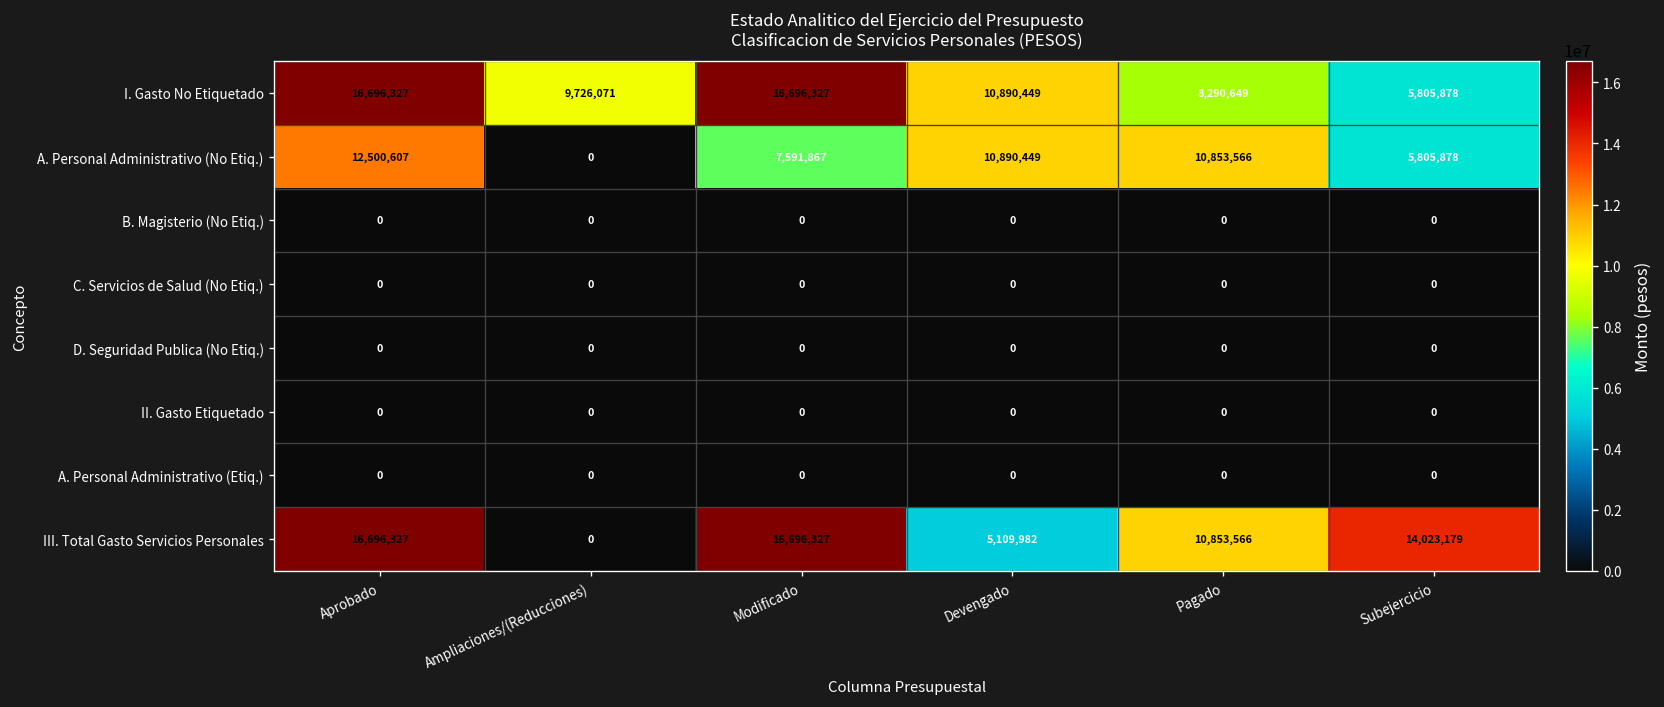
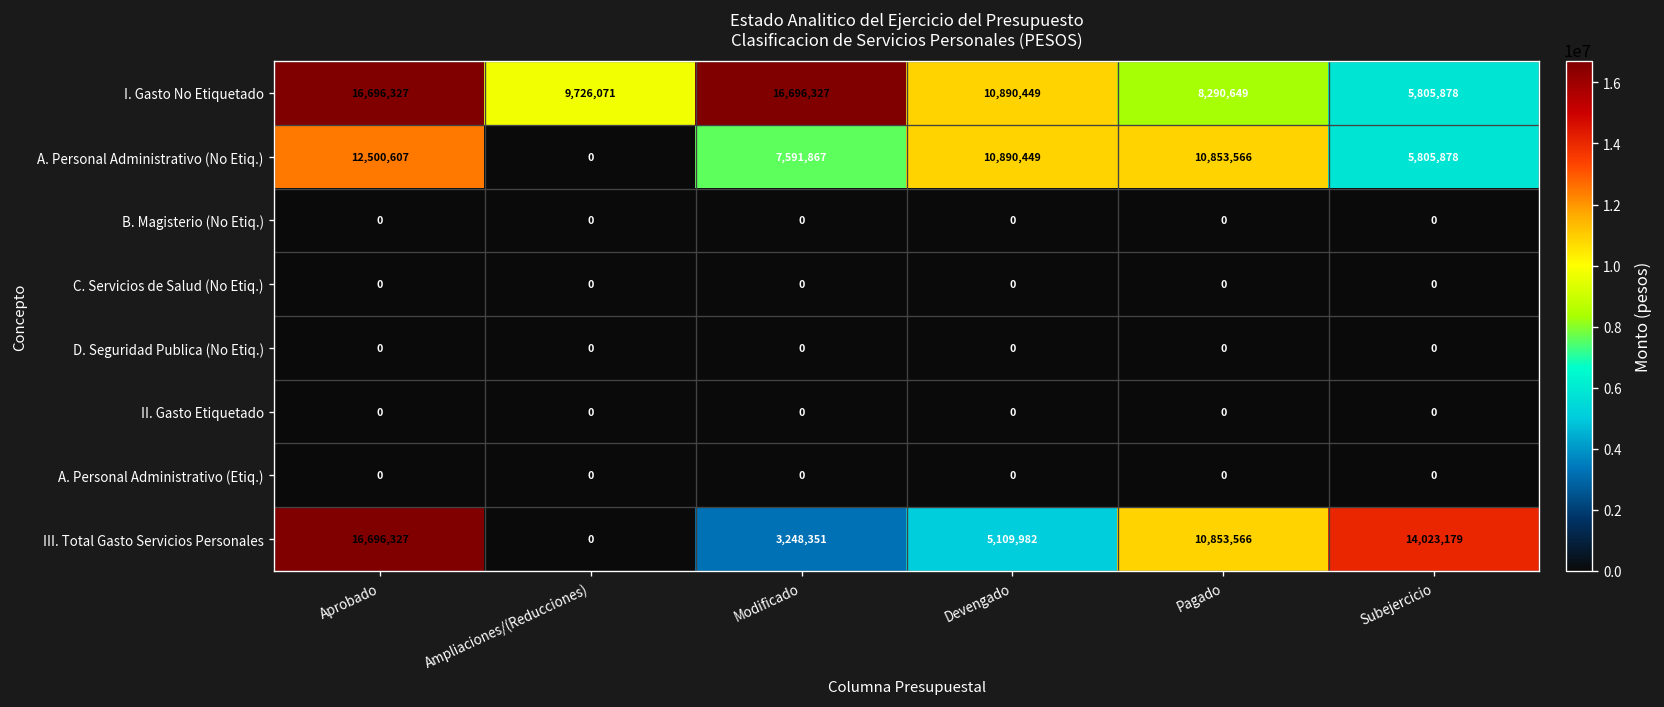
  {
    "I. Gasto No Etiquetado": {
      "Aprobado": "16,696,327",
      "Ampliaciones/(Reducciones)": "9,726,071",
      "Modificado": "16,696,327",
      "Devengado": "10,890,449",
      "Pagado": "8,290,649",
      "Subejercicio": "5,805,878"
    },
    "A. Personal Administrativo (No Etiq.)": {
      "Aprobado": "12,500,607",
      "Ampliaciones/(Reducciones)": "0",
      "Modificado": "7,591,867",
      "Devengado": "10,890,449",
      "Pagado": "10,853,566",
      "Subejercicio": "5,805,878"
    },
    "B. Magisterio (No Etiq.)": {
      "Aprobado": "0",
      "Ampliaciones/(Reducciones)": "0",
      "Modificado": "0",
      "Devengado": "0",
      "Pagado": "0",
      "Subejercicio": "0"
    },
    "C. Servicios de Salud (No Etiq.)": {
      "Aprobado": "0",
      "Ampliaciones/(Reducciones)": "0",
      "Modificado": "0",
      "Devengado": "0",
      "Pagado": "0",
      "Subejercicio": "0"
    },
    "D. Seguridad Publica (No Etiq.)": {
      "Aprobado": "0",
      "Ampliaciones/(Reducciones)": "0",
      "Modificado": "0",
      "Devengado": "0",
      "Pagado": "0",
      "Subejercicio": "0"
    },
    "II. Gasto Etiquetado": {
      "Aprobado": "0",
      "Ampliaciones/(Reducciones)": "0",
      "Modificado": "0",
      "Devengado": "0",
      "Pagado": "0",
      "Subejercicio": "0"
    },
    "A. Personal Administrativo (Etiq.)": {
      "Aprobado": "0",
      "Ampliaciones/(Reducciones)": "0",
      "Modificado": "0",
      "Devengado": "0",
      "Pagado": "0",
      "Subejercicio": "0"
    },
    "III. Total Gasto Servicios Personales": {
      "Aprobado": "16,696,327",
      "Ampliaciones/(Reducciones)": "0",
-     "Modificado": "16,696,327",
+     "Modificado": "3,248,351",
      "Devengado": "5,109,982",
      "Pagado": "10,853,566",
      "Subejercicio": "14,023,179"
    }
  }
